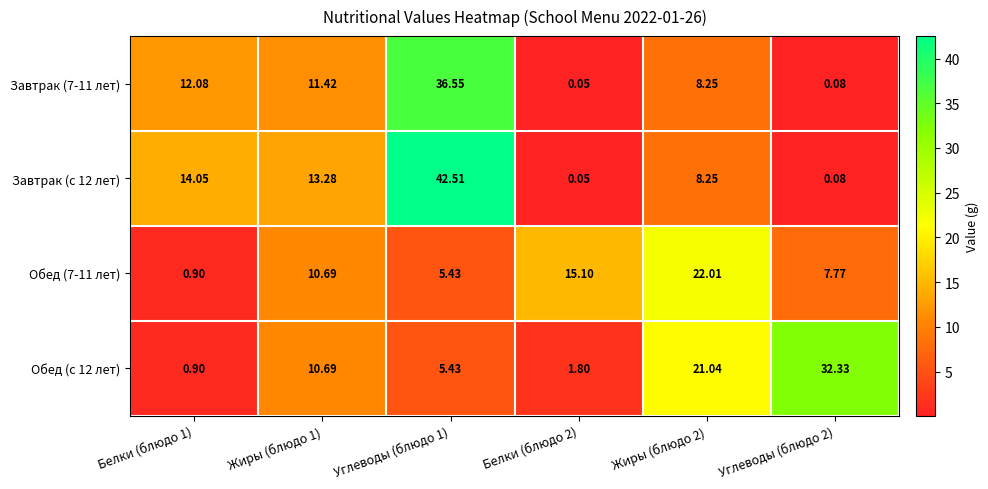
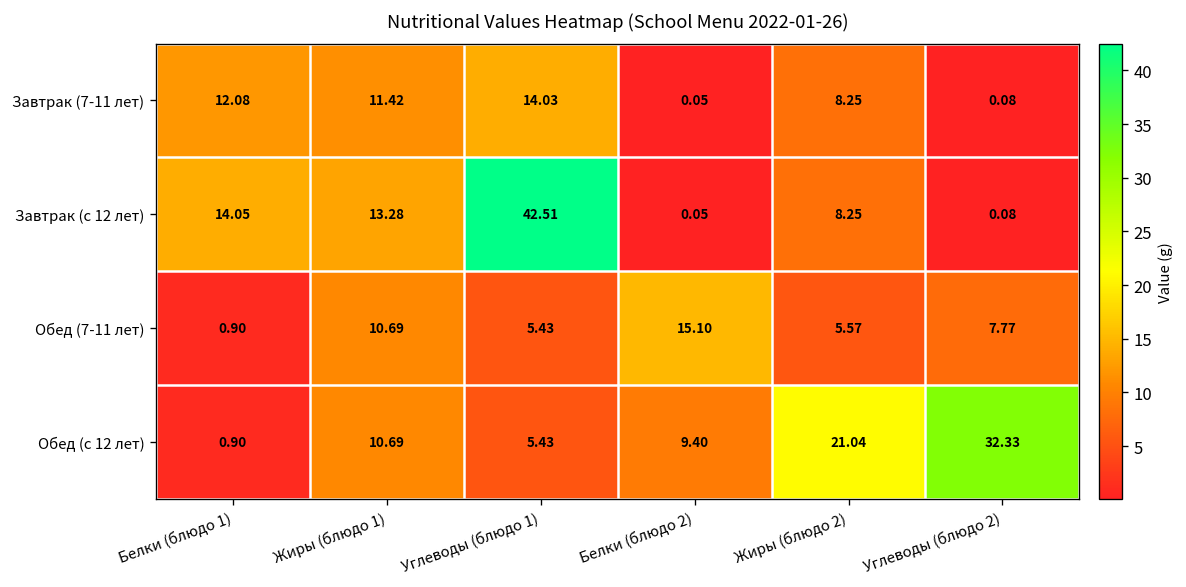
  {
    "Завтрак (7-11 лет)": {
      "Белки (блюдо 1)": 12.08,
      "Жиры (блюдо 1)": 11.42,
-     "Углеводы (блюдо 1)": 36.55,
+     "Углеводы (блюдо 1)": 14.03,
      "Белки (блюдо 2)": 0.05,
      "Жиры (блюдо 2)": 8.25,
      "Углеводы (блюдо 2)": 0.08
    },
    "Завтрак (с 12 лет)": {
      "Белки (блюдо 1)": 14.05,
      "Жиры (блюдо 1)": 13.28,
      "Углеводы (блюдо 1)": 42.51,
      "Белки (блюдо 2)": 0.05,
      "Жиры (блюдо 2)": 8.25,
      "Углеводы (блюдо 2)": 0.08
    },
    "Обед (7-11 лет)": {
      "Белки (блюдо 1)": 0.90,
      "Жиры (блюдо 1)": 10.69,
      "Углеводы (блюдо 1)": 5.43,
      "Белки (блюдо 2)": 15.10,
-     "Жиры (блюдо 2)": 22.01,
+     "Жиры (блюдо 2)": 5.57,
      "Углеводы (блюдо 2)": 7.77
    },
    "Обед (с 12 лет)": {
      "Белки (блюдо 1)": 0.90,
      "Жиры (блюдо 1)": 10.69,
      "Углеводы (блюдо 1)": 5.43,
-     "Белки (блюдо 2)": 1.80,
+     "Белки (блюдо 2)": 9.40,
      "Жиры (блюдо 2)": 21.04,
      "Углеводы (блюдо 2)": 32.33
    }
  }
